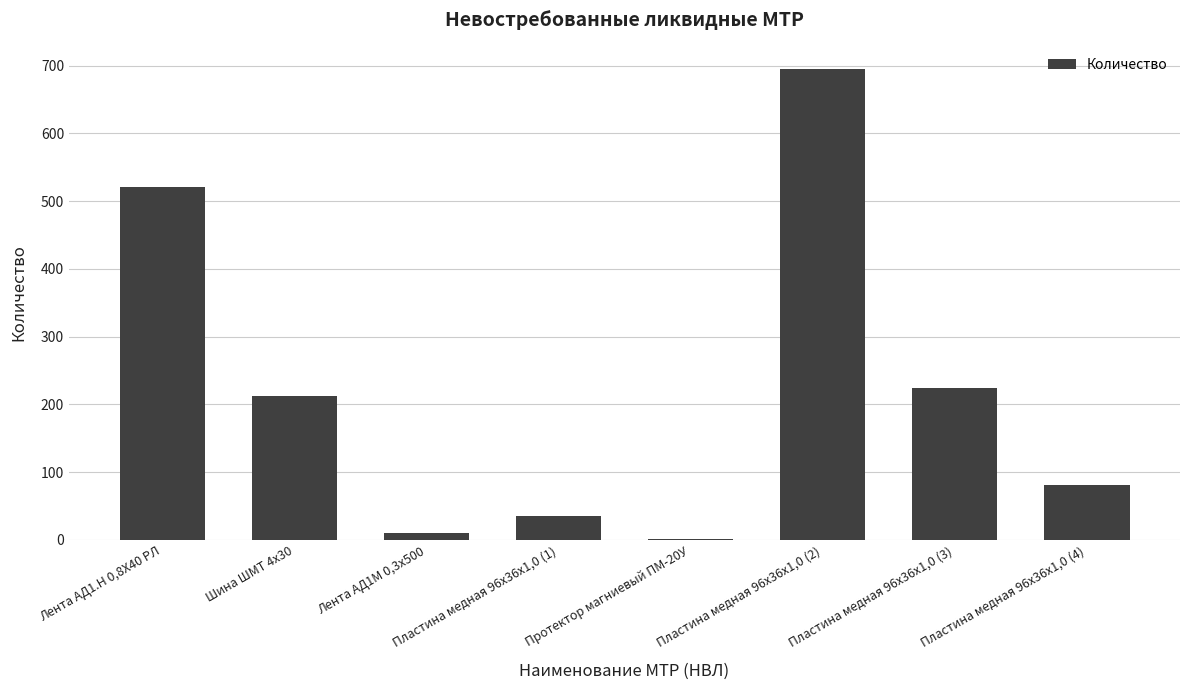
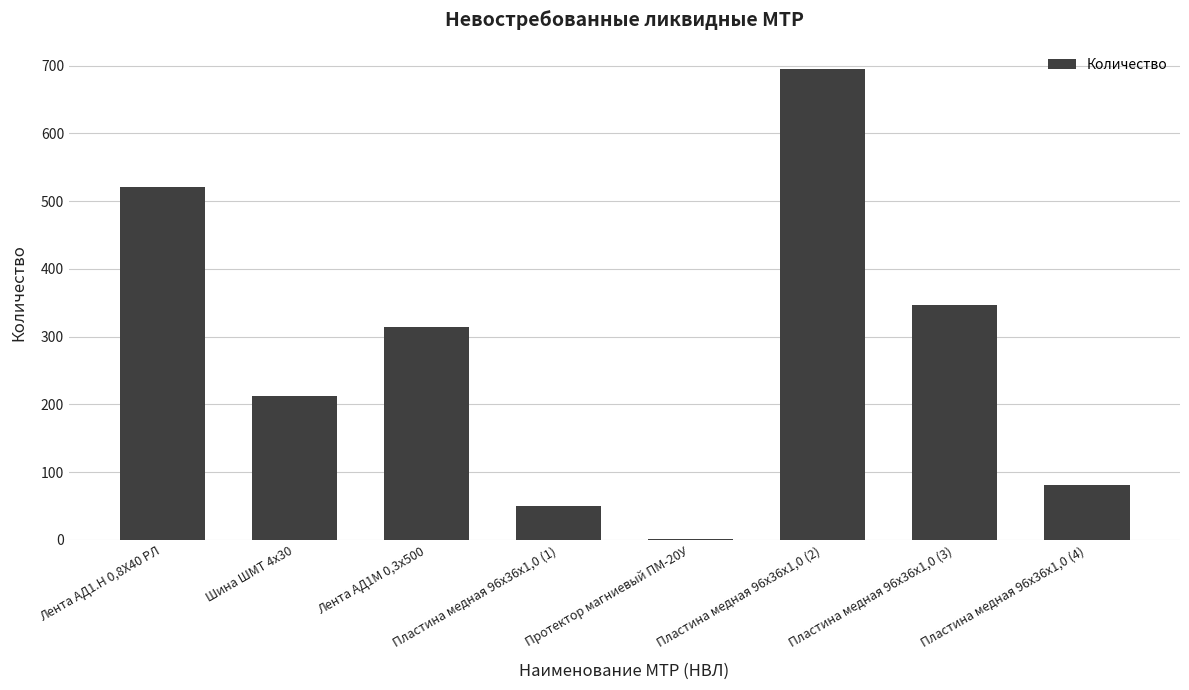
  {
    "Лента АД1.Н 0,8Х40 РЛ": 520,
    "Шина ШМТ 4х30": 210,
-   "Лента АД1М 0,3х500": 10,
-   "Пластина медная 96х36х1,0 (1)": 40,
+   "Лента АД1М 0,3х500": 310,
+   "Пластина медная 96х36х1,0 (1)": 50,
    "Пластина медная 96х36х1,0 (2)": 700,
-   "Пластина медная 96х36х1,0 (3)": 220,
+   "Пластина медная 96х36х1,0 (3)": 350,
    "Пластина медная 96х36х1,0 (4)": 80
  }
